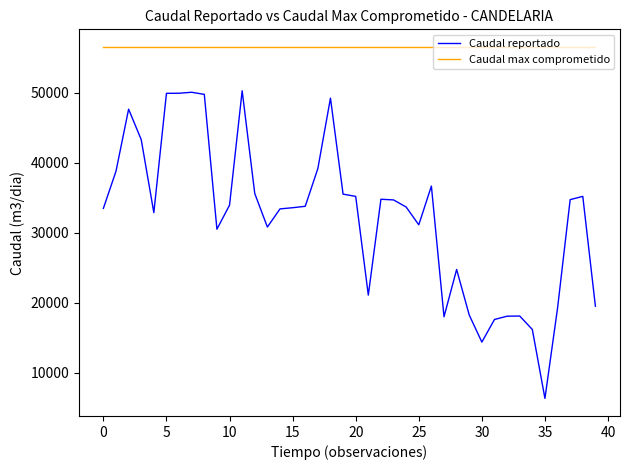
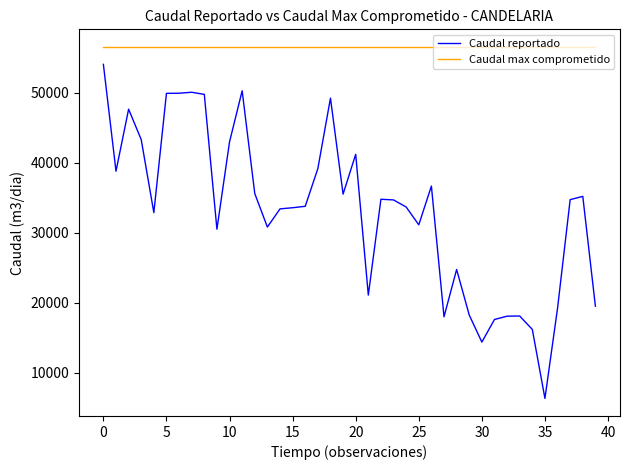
  {
    "Caudal reportado": {
-     "0": 33000,
+     "0": 54000,
      "5": 50000,
-     "10": 34000,
+     "10": 43000,
      "15": 34000,
-     "20": 35000,
+     "20": 41000,
      "25": 31000,
      "30": 14000,
      "35": 6000
    },
    "Caudal max comprometido": {
      "0": 57000,
      "5": 57000,
      "10": 57000,
      "15": 57000,
      "20": 57000,
      "25": 57000
    }
  }
